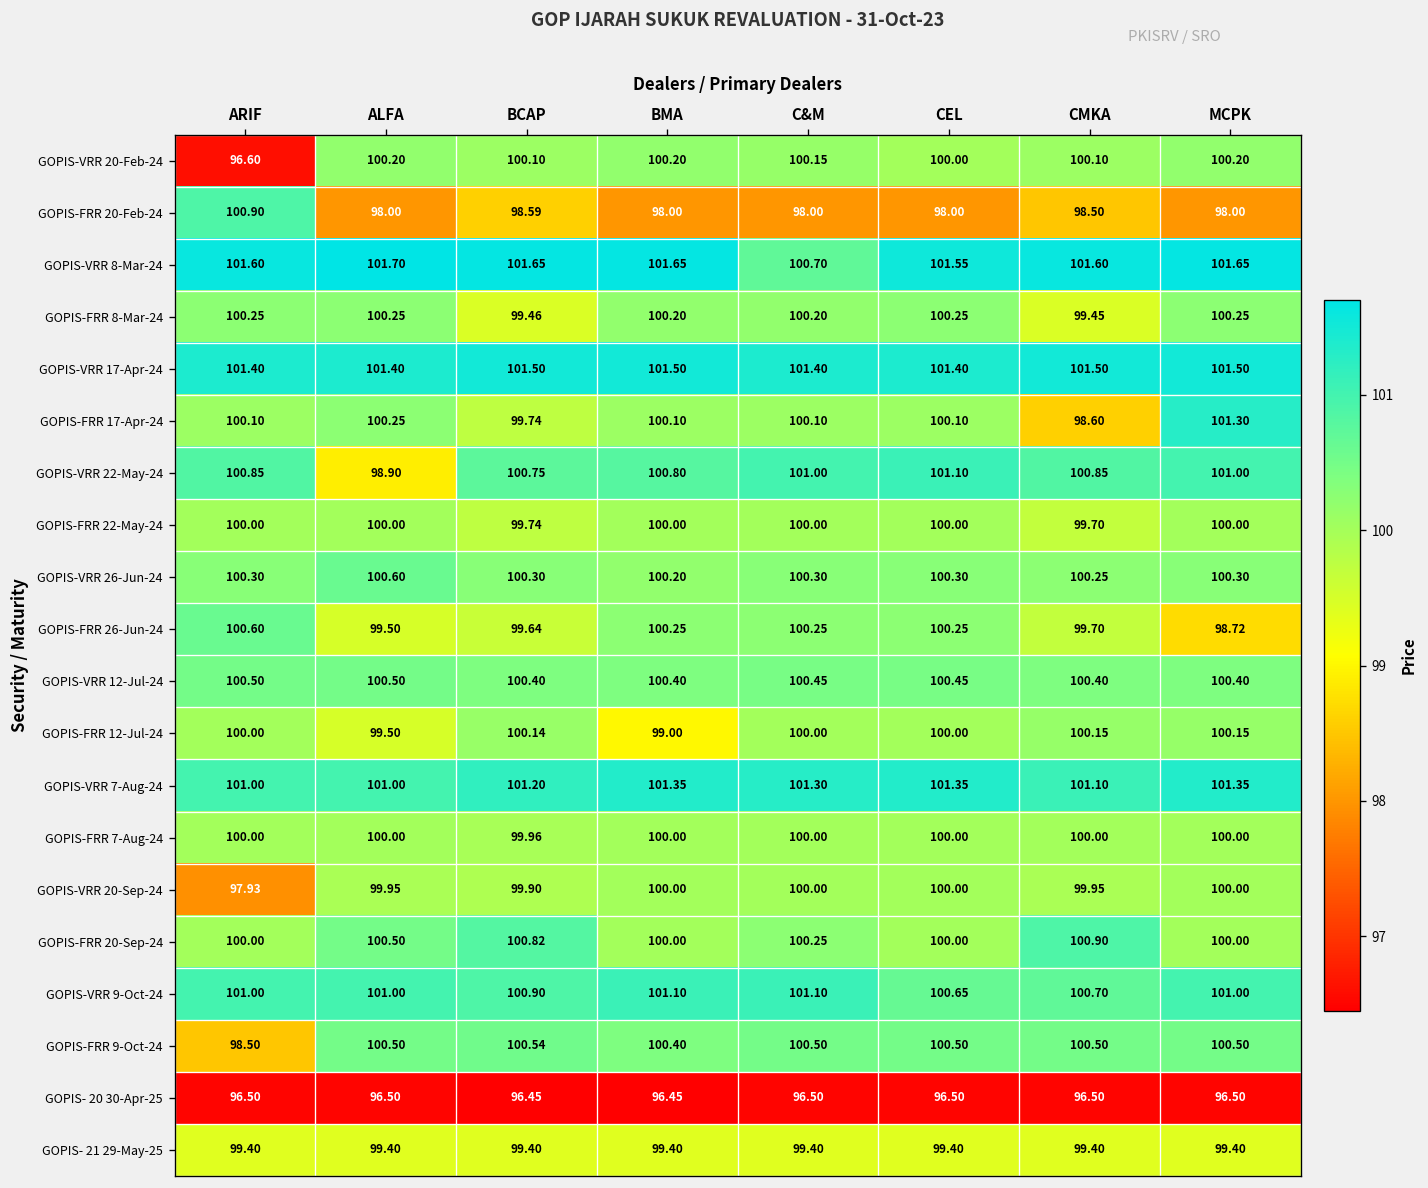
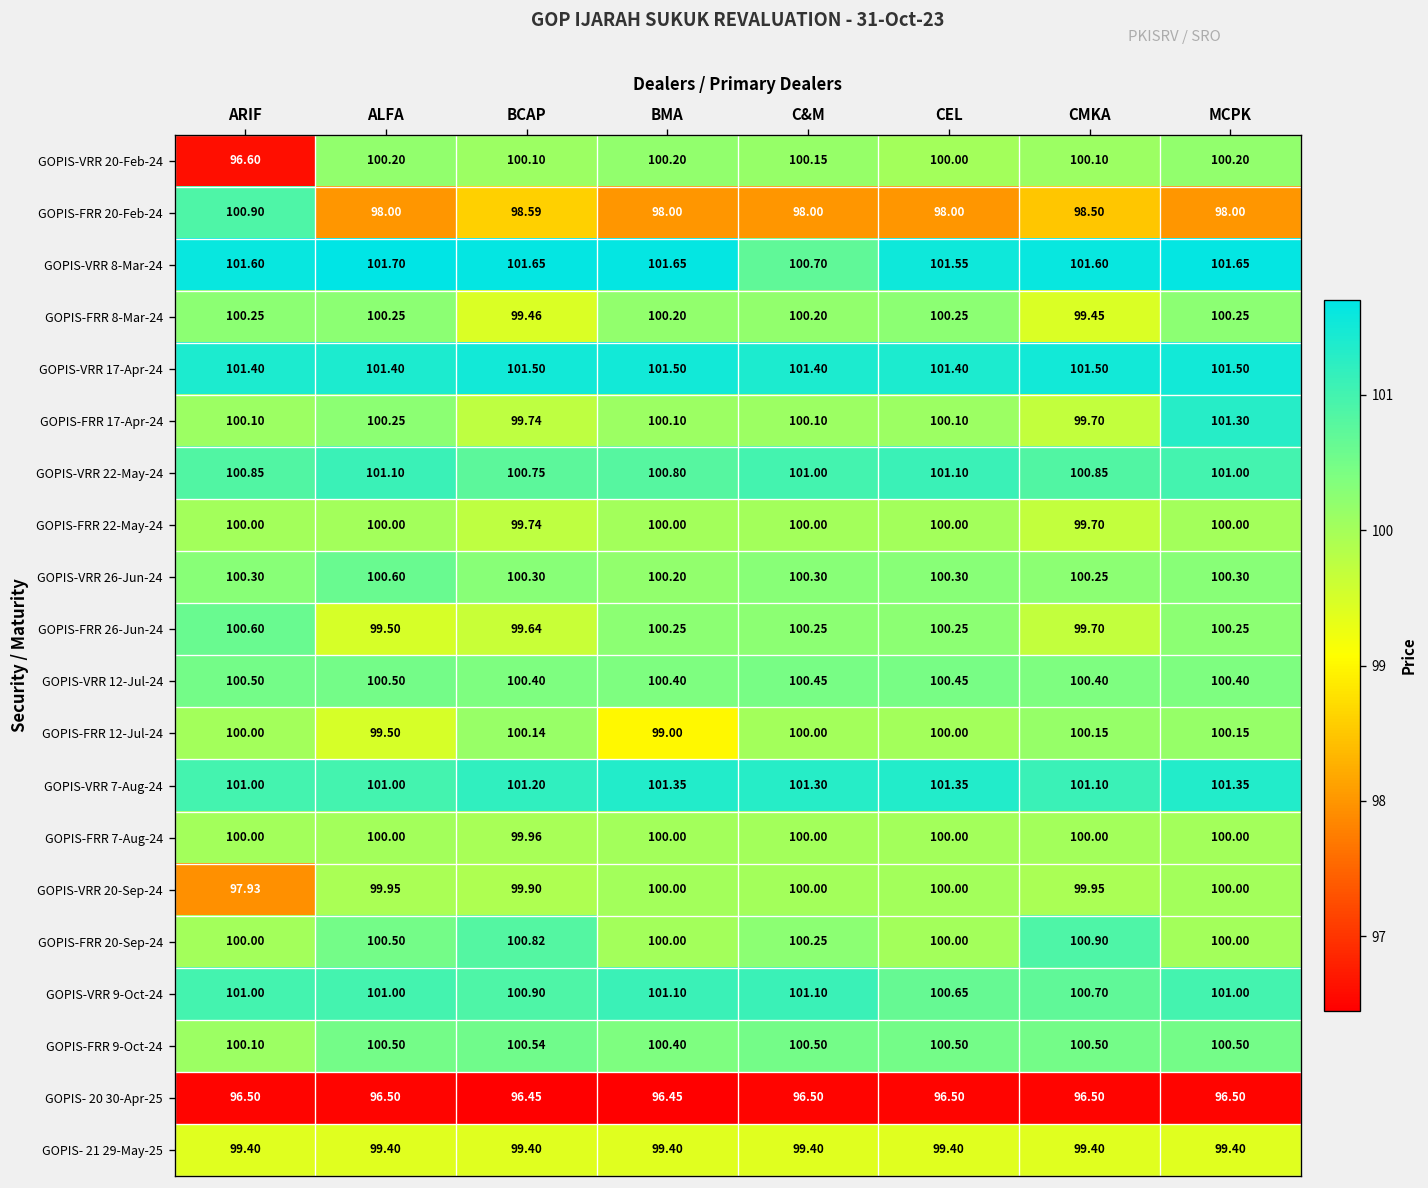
  {
    "GOPIS-VRR 20-Feb-24": {
      "ARIF": 96.60,
      "ALFA": 100.20,
      "BCAP": 100.10,
      "BMA": 100.20,
      "C&M": 100.15,
      "CEL": 100.00,
      "CMKA": 100.10,
      "MCPK": 100.20
    },
    "GOPIS-FRR 20-Feb-24": {
      "ARIF": 100.90,
      "ALFA": 98.00,
      "BCAP": 98.59,
      "BMA": 98.00,
      "C&M": 98.00,
      "CEL": 98.00,
      "CMKA": 98.50,
      "MCPK": 98.00
    },
    "GOPIS-VRR 8-Mar-24": {
      "ARIF": 101.60,
      "ALFA": 101.70,
      "BCAP": 101.65,
      "BMA": 101.65,
      "C&M": 100.70,
      "CEL": 101.55,
      "CMKA": 101.60,
      "MCPK": 101.65
    },
    "GOPIS-FRR 8-Mar-24": {
      "ARIF": 100.25,
      "ALFA": 100.25,
      "BCAP": 99.46,
      "BMA": 100.20,
      "C&M": 100.20,
      "CEL": 100.25,
      "CMKA": 99.45,
      "MCPK": 100.25
    },
    "GOPIS-VRR 17-Apr-24": {
      "ARIF": 101.40,
      "ALFA": 101.40,
      "BCAP": 101.50,
      "BMA": 101.50,
      "C&M": 101.40,
      "CEL": 101.40,
      "CMKA": 101.50,
      "MCPK": 101.50
    },
    "GOPIS-FRR 17-Apr-24": {
      "ARIF": 100.10,
      "ALFA": 100.25,
      "BCAP": 99.74,
      "BMA": 100.10,
      "C&M": 100.10,
      "CEL": 100.10,
-     "CMKA": 98.60,
+     "CMKA": 99.70,
      "MCPK": 101.30
    },
    "GOPIS-VRR 22-May-24": {
      "ARIF": 100.85,
-     "ALFA": 98.90,
+     "ALFA": 101.10,
      "BCAP": 100.75,
      "BMA": 100.80,
      "C&M": 101.00,
      "CEL": 101.10,
      "CMKA": 100.85,
      "MCPK": 101.00
    },
    "GOPIS-FRR 22-May-24": {
      "ARIF": 100.00,
      "ALFA": 100.00,
      "BCAP": 99.74,
      "BMA": 100.00,
      "C&M": 100.00,
      "CEL": 100.00,
      "CMKA": 99.70,
      "MCPK": 100.00
    },
    "GOPIS-VRR 26-Jun-24": {
      "ARIF": 100.30,
      "ALFA": 100.60,
      "BCAP": 100.30,
      "BMA": 100.20,
      "C&M": 100.30,
      "CEL": 100.30,
      "CMKA": 100.25,
      "MCPK": 100.30
    },
    "GOPIS-FRR 26-Jun-24": {
      "ARIF": 100.60,
      "ALFA": 99.50,
      "BCAP": 99.64,
      "BMA": 100.25,
      "C&M": 100.25,
      "CEL": 100.25,
      "CMKA": 99.70,
-     "MCPK": 98.72
+     "MCPK": 100.25
    },
    "GOPIS-VRR 12-Jul-24": {
      "ARIF": 100.50,
      "ALFA": 100.50,
      "BCAP": 100.40,
      "BMA": 100.40,
      "C&M": 100.45,
      "CEL": 100.45,
      "CMKA": 100.40,
      "MCPK": 100.40
    },
    "GOPIS-FRR 12-Jul-24": {
      "ARIF": 100.00,
      "ALFA": 99.50,
      "BCAP": 100.14,
      "BMA": 99.00,
      "C&M": 100.00,
      "CEL": 100.00,
      "CMKA": 100.15,
      "MCPK": 100.15
    },
    "GOPIS-VRR 7-Aug-24": {
      "ARIF": 101.00,
      "ALFA": 101.00,
      "BCAP": 101.20,
      "BMA": 101.35,
      "C&M": 101.30,
      "CEL": 101.35,
      "CMKA": 101.10,
      "MCPK": 101.35
    },
    "GOPIS-FRR 7-Aug-24": {
      "ARIF": 100.00,
      "ALFA": 100.00,
      "BCAP": 99.96,
      "BMA": 100.00,
      "C&M": 100.00,
      "CEL": 100.00,
      "CMKA": 100.00,
      "MCPK": 100.00
    },
    "GOPIS-VRR 20-Sep-24": {
      "ARIF": 97.93,
      "ALFA": 99.95,
      "BCAP": 99.90,
      "BMA": 100.00,
      "C&M": 100.00,
      "CEL": 100.00,
      "CMKA": 99.95,
      "MCPK": 100.00
    },
    "GOPIS-FRR 20-Sep-24": {
      "ARIF": 100.00,
      "ALFA": 100.50,
      "BCAP": 100.82,
      "BMA": 100.00,
      "C&M": 100.25,
      "CEL": 100.00,
      "CMKA": 100.90,
      "MCPK": 100.00
    },
    "GOPIS-VRR 9-Oct-24": {
      "ARIF": 101.00,
      "ALFA": 101.00,
      "BCAP": 100.90,
      "BMA": 101.10,
      "C&M": 101.10,
      "CEL": 100.65,
      "CMKA": 100.70,
      "MCPK": 101.00
    },
    "GOPIS-FRR 9-Oct-24": {
-     "ARIF": 98.50,
+     "ARIF": 100.10,
      "ALFA": 100.50,
      "BCAP": 100.54,
      "BMA": 100.40,
      "C&M": 100.50,
      "CEL": 100.50,
      "CMKA": 100.50,
      "MCPK": 100.50
    },
    "GOPIS- 20 30-Apr-25": {
      "ARIF": 96.50,
      "ALFA": 96.50,
      "BCAP": 96.45,
      "BMA": 96.45,
      "C&M": 96.50,
      "CEL": 96.50,
      "CMKA": 96.50,
      "MCPK": 96.50
    },
    "GOPIS- 21 29-May-25": {
      "ARIF": 99.40,
      "ALFA": 99.40,
      "BCAP": 99.40,
      "BMA": 99.40,
      "C&M": 99.40,
      "CEL": 99.40,
      "CMKA": 99.40,
      "MCPK": 99.40
    }
  }
